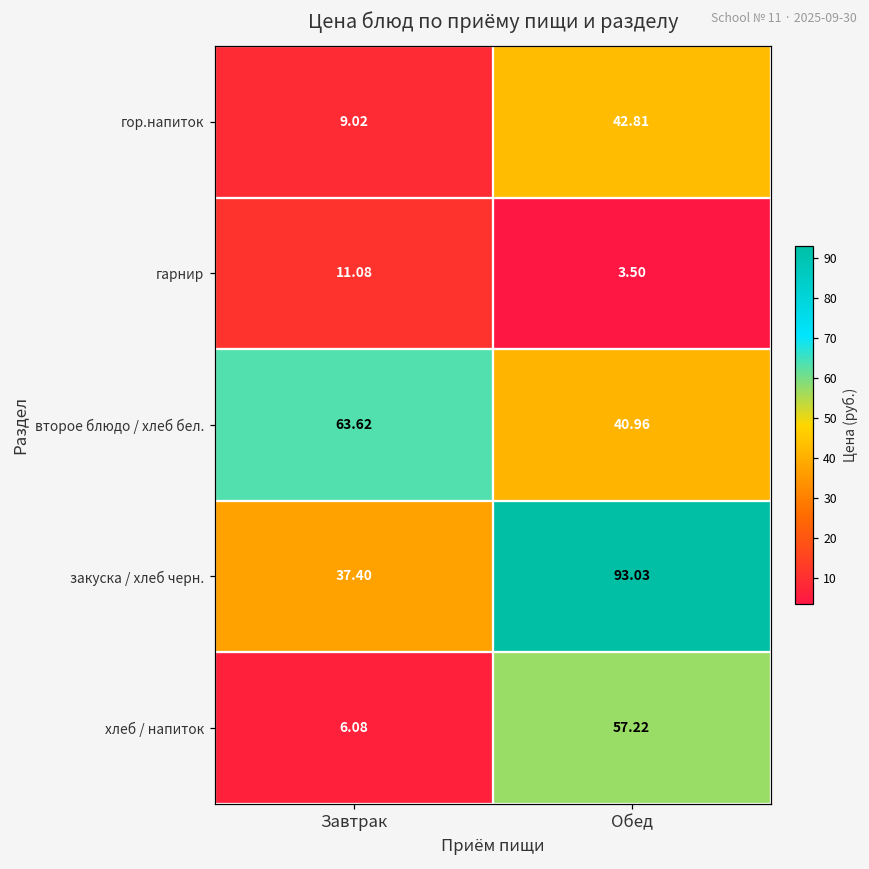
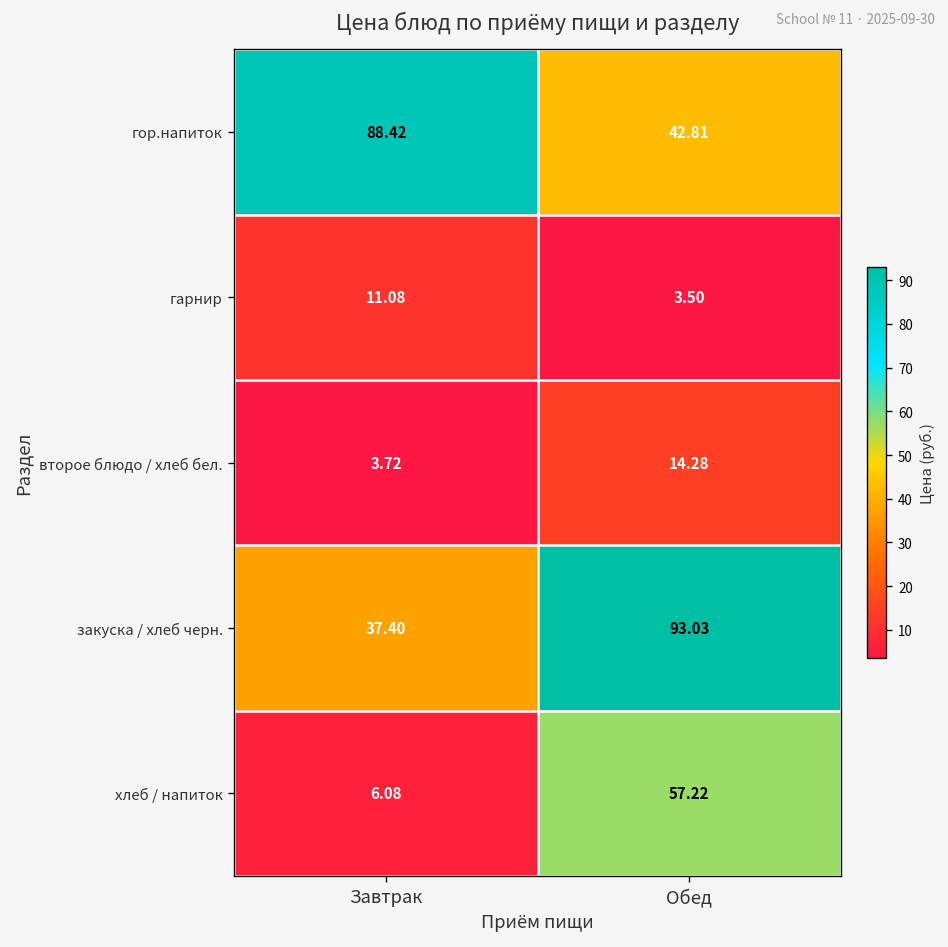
  {
    "гор.напиток": {
-     "Завтрак": 9.02,
+     "Завтрак": 88.42,
      "Обед": 42.81
    },
    "гарнир": {
      "Завтрак": 11.08,
      "Обед": 3.50
    },
    "второе блюдо / хлеб бел.": {
-     "Завтрак": 63.62,
-     "Обед": 40.96
+     "Завтрак": 3.72,
+     "Обед": 14.28
    },
    "закуска / хлеб черн.": {
      "Завтрак": 37.40,
      "Обед": 93.03
    },
    "хлеб / напиток": {
      "Завтрак": 6.08,
      "Обед": 57.22
    }
  }
